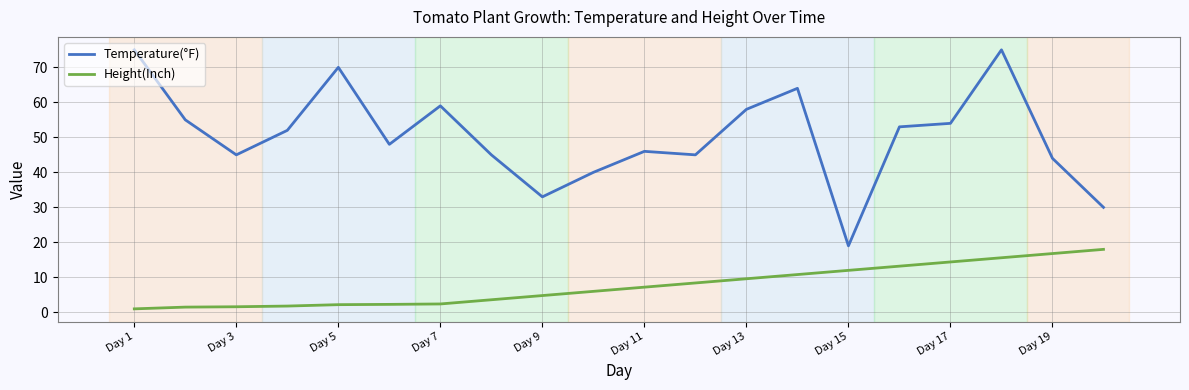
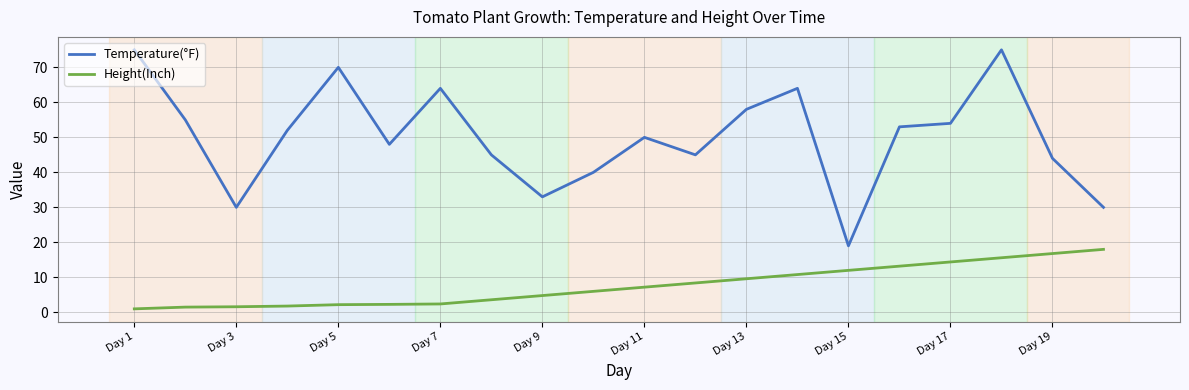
  {
    "Temperature(°F)": {
-     "Day 3": 45,
+     "Day 3": 30,
      "Day 5": 70,
-     "Day 7": 59,
+     "Day 7": 64,
      "Day 9": 33,
-     "Day 11": 46,
+     "Day 11": 50,
      "Day 13": 58,
      "Day 15": 19,
      "Day 17": 54,
      "Day 19": 44
    },
    "Height(Inch)": {
      "Day 1": 1,
      "Day 3": 2,
      "Day 5": 2,
      "Day 7": 2,
      "Day 9": 5,
      "Day 11": 7,
      "Day 13": 10,
      "Day 15": 12,
      "Day 17": 14,
      "Day 19": 17
    }
  }
